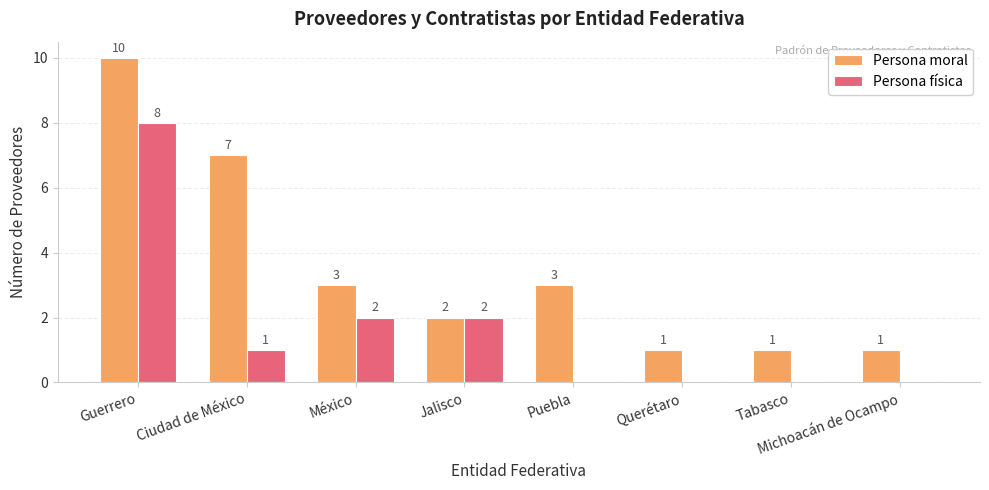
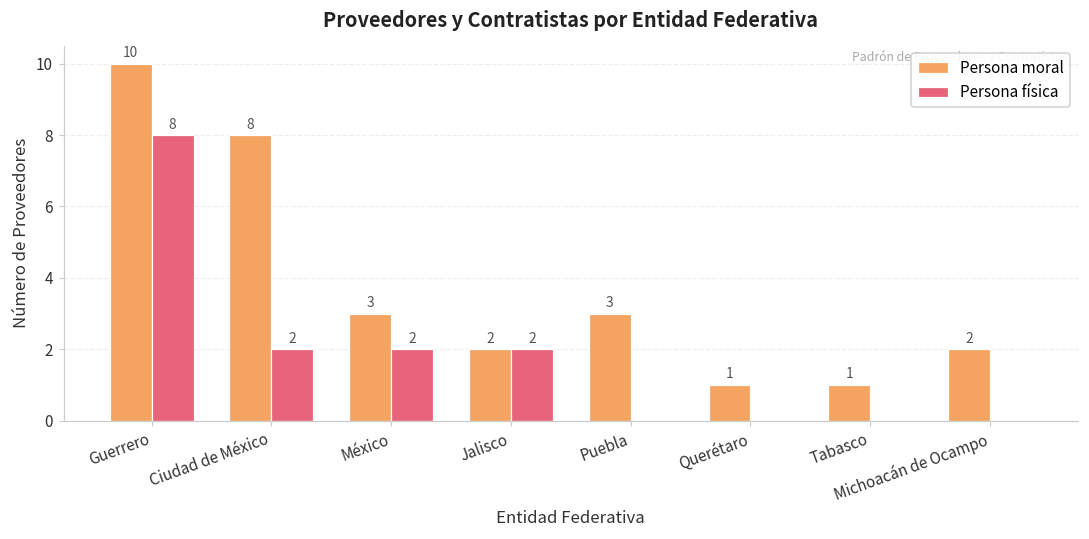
  {
    "Persona moral": {
      "Guerrero": 10,
-     "Ciudad de México": 7,
+     "Ciudad de México": 8,
      "México": 3,
      "Jalisco": 2,
      "Puebla": 3,
      "Querétaro": 1,
      "Tabasco": 1,
-     "Michoacán de Ocampo": 1
+     "Michoacán de Ocampo": 2
    },
    "Persona física": {
      "Guerrero": 8,
-     "Ciudad de México": 1,
+     "Ciudad de México": 2,
      "México": 2,
      "Jalisco": 2
    }
  }
